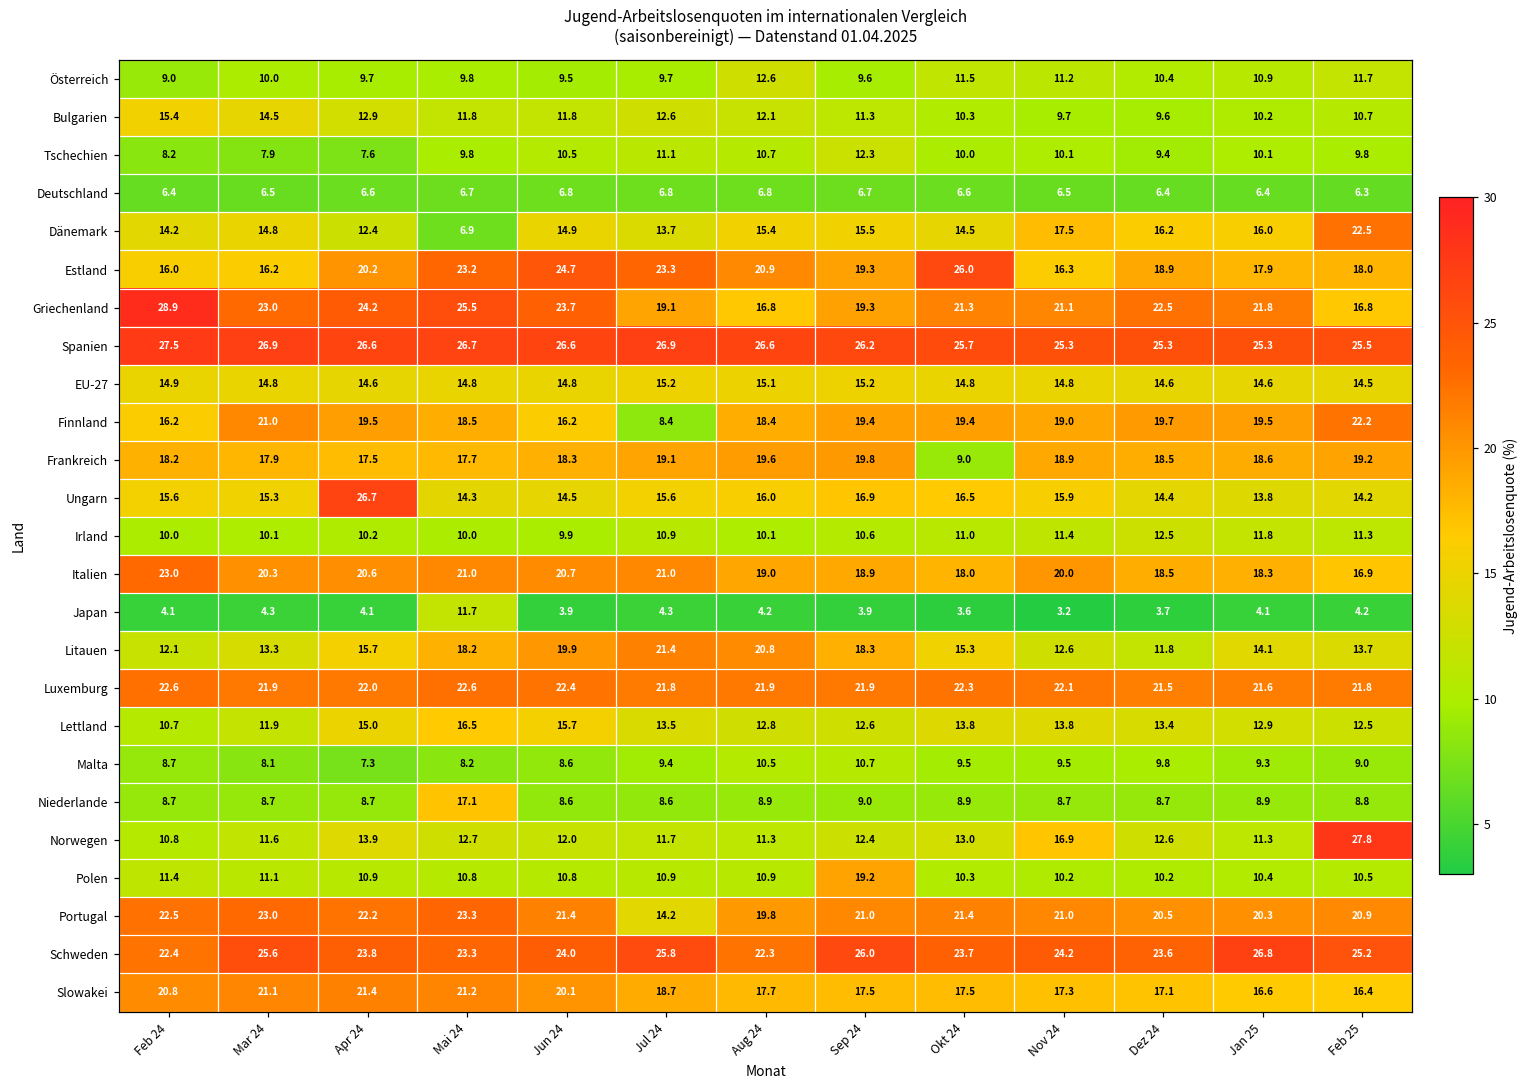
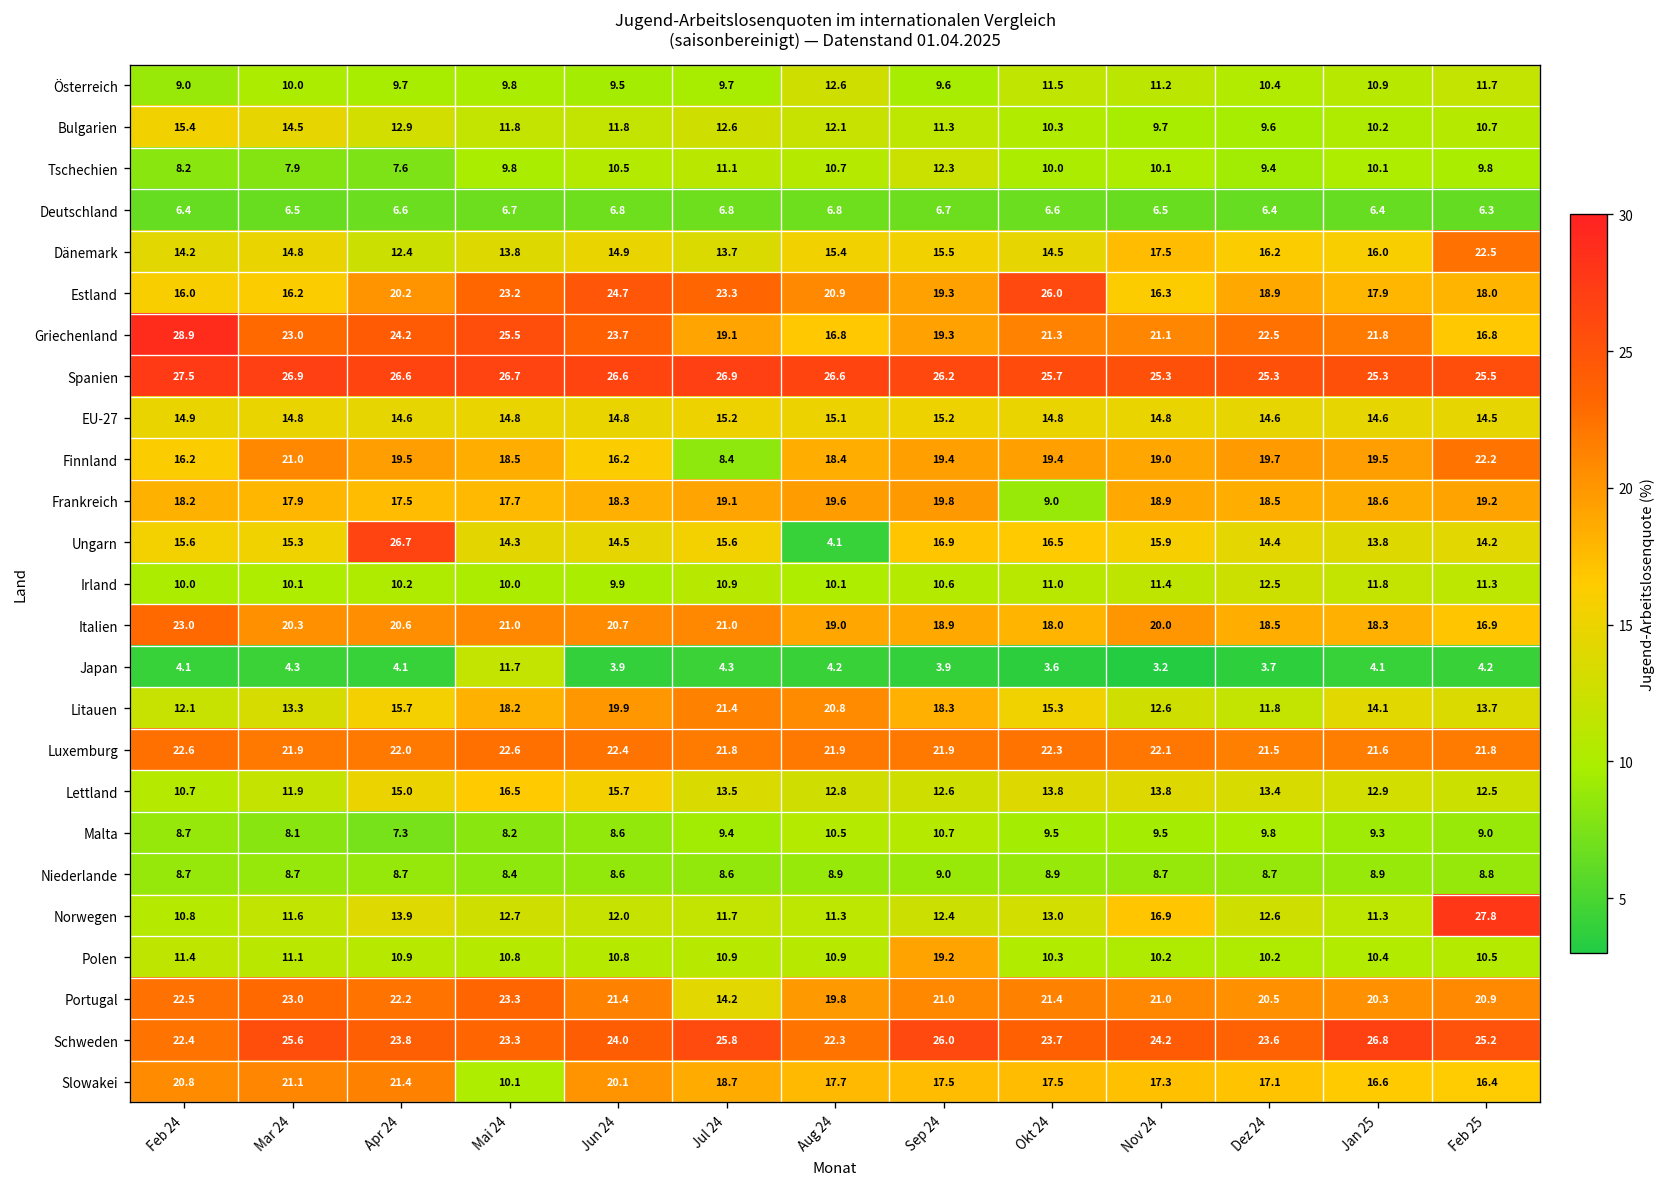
  {
    "Dänemark": {
      "Feb 24": 14.2,
      "Mar 24": 14.8,
      "Apr 24": 12.4,
-     "Mai 24": 6.9,
+     "Mai 24": 13.8,
      "Jun 24": 14.9,
      "Jul 24": 13.7,
      "Aug 24": 15.4,
      "Sep 24": 15.5,
      "Okt 24": 14.5,
      "Nov 24": 17.5,
      "Dez 24": 16.2,
      "Jan 25": 16.0,
      "Feb 25": 22.5
    },
    "Ungarn": {
      "Feb 24": 15.6,
      "Mar 24": 15.3,
      "Apr 24": 26.7,
      "Mai 24": 14.3,
      "Jun 24": 14.5,
      "Jul 24": 15.6,
-     "Aug 24": 16.0,
+     "Aug 24": 4.1,
      "Sep 24": 16.9,
      "Okt 24": 16.5,
      "Nov 24": 15.9,
      "Dez 24": 14.4,
      "Jan 25": 13.8,
      "Feb 25": 14.2
    },
    "Niederlande": {
      "Feb 24": 8.7,
      "Mar 24": 8.7,
      "Apr 24": 8.7,
-     "Mai 24": 17.1,
+     "Mai 24": 8.4,
      "Jun 24": 8.6,
      "Jul 24": 8.6,
      "Aug 24": 8.9,
      "Sep 24": 9.0,
      "Okt 24": 8.9,
      "Nov 24": 8.7,
      "Dez 24": 8.7,
      "Jan 25": 8.9,
      "Feb 25": 8.8
    },
    "Slowakei": {
      "Feb 24": 20.8,
      "Mar 24": 21.1,
      "Apr 24": 21.4,
-     "Mai 24": 21.2,
+     "Mai 24": 10.1,
      "Jun 24": 20.1,
      "Jul 24": 18.7,
      "Aug 24": 17.7,
      "Sep 24": 17.5,
      "Okt 24": 17.5,
      "Nov 24": 17.3,
      "Dez 24": 17.1,
      "Jan 25": 16.6,
      "Feb 25": 16.4
    }
  }
